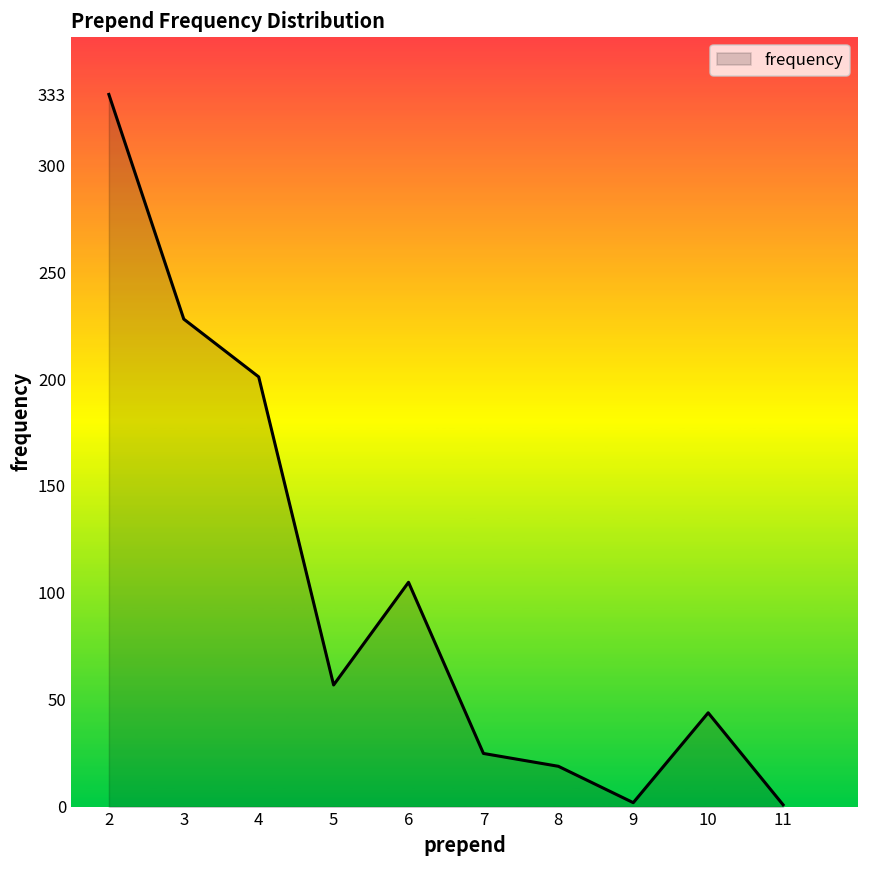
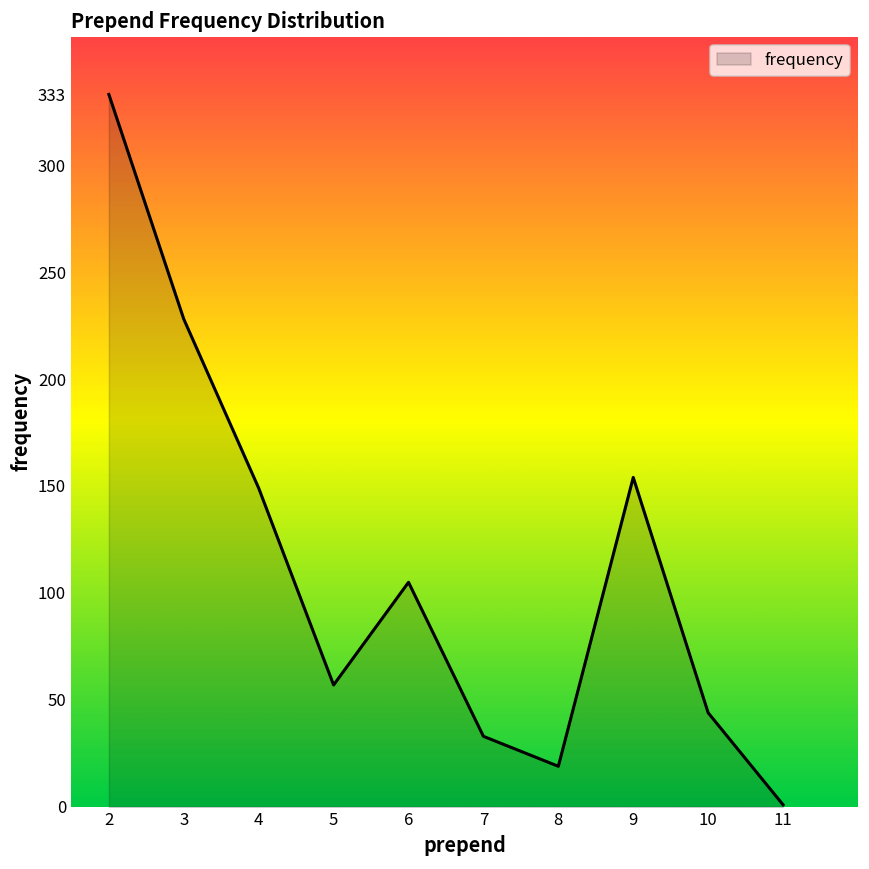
  {
    "2": 333,
    "3": 228,
-   "4": 201,
+   "4": 149,
    "5": 57,
    "6": 105,
-   "7": 25,
+   "7": 33,
    "8": 19,
-   "9": 2,
+   "9": 154,
    "10": 44,
    "11": 1
  }
